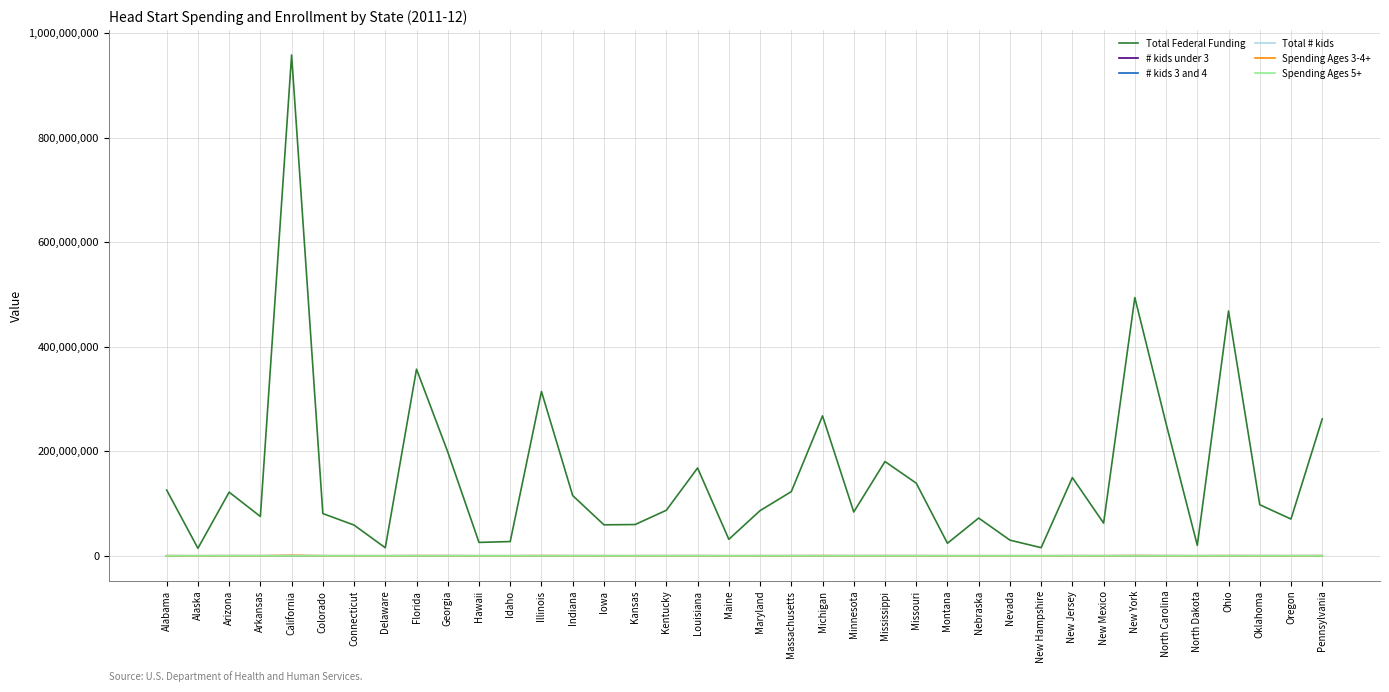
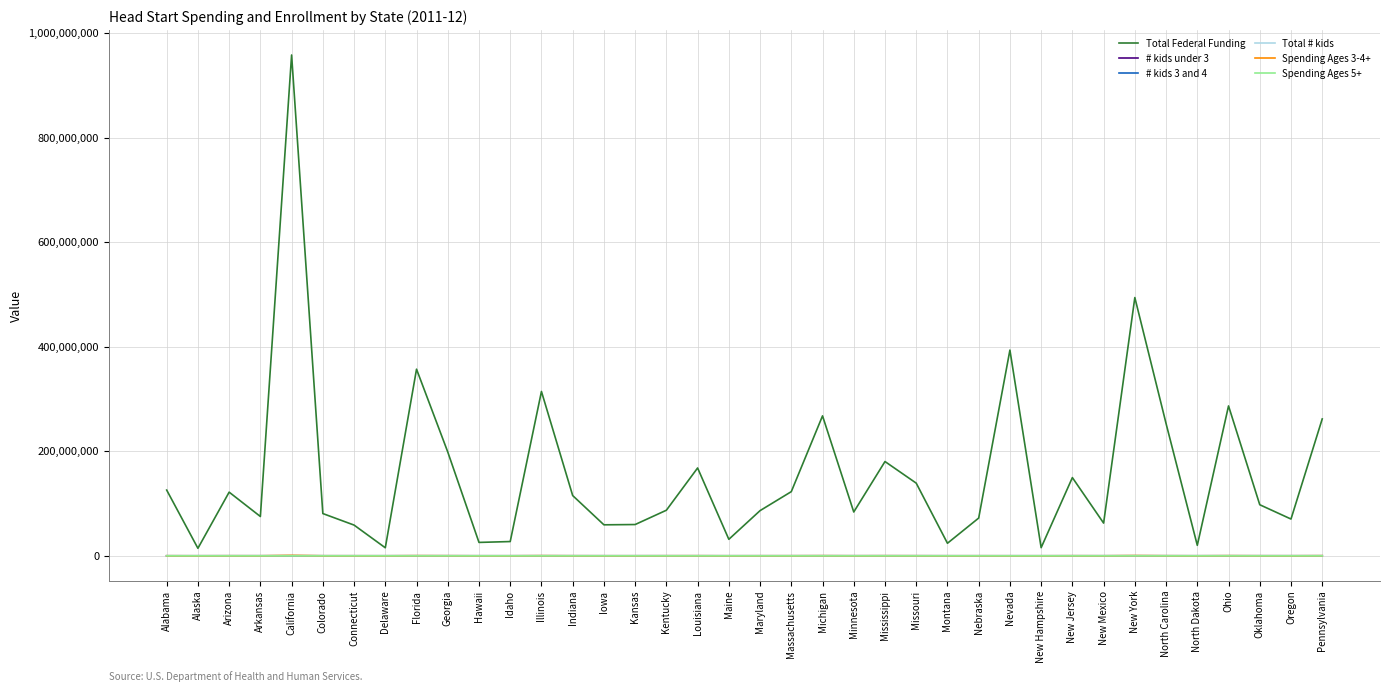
  {
    "Total Federal Funding": {
      "Alabama": "130,000,000",
      "Alaska": "10,000,000",
      "Arizona": "120,000,000",
      "Arkansas": "80,000,000",
      "California": "960,000,000",
      "Colorado": "80,000,000",
      "Connecticut": "60,000,000",
      "Delaware": "20,000,000",
      "Florida": "360,000,000",
      "Georgia": "200,000,000",
      "Hawaii": "30,000,000",
      "Idaho": "30,000,000",
      "Illinois": "310,000,000",
      "Indiana": "120,000,000",
      "Iowa": "60,000,000",
      "Kansas": "60,000,000",
      "Kentucky": "90,000,000",
      "Louisiana": "170,000,000",
      "Maine": "30,000,000",
      "Maryland": "90,000,000",
      "Massachusetts": "120,000,000",
      "Michigan": "270,000,000",
      "Minnesota": "80,000,000",
      "Mississippi": "180,000,000",
      "Missouri": "140,000,000",
      "Montana": "20,000,000",
      "Nebraska": "70,000,000",
-     "Nevada": "30,000,000",
+     "Nevada": "390,000,000",
      "New Hampshire": "20,000,000",
      "New Jersey": "150,000,000",
      "New Mexico": "60,000,000",
      "New York": "490,000,000",
      "North Carolina": "250,000,000",
      "North Dakota": "20,000,000",
-     "Ohio": "470,000,000",
+     "Ohio": "290,000,000",
      "Oklahoma": "100,000,000",
      "Oregon": "70,000,000",
      "Pennsylvania": "260,000,000"
    },
    "Spending Ages 5+": {
      "Alabama": "0",
      "Alaska": "0",
      "Arizona": "0",
      "Arkansas": "0",
      "California": "0",
      "Colorado": "0",
      "Connecticut": "0",
      "Delaware": "0",
      "Florida": "0",
      "Georgia": "0",
      "Hawaii": "0",
      "Idaho": "0",
      "Illinois": "0",
      "Indiana": "0",
      "Iowa": "0",
      "Kansas": "0",
      "Kentucky": "0",
      "Louisiana": "0",
      "Maine": "0",
      "Maryland": "0",
      "Massachusetts": "0",
      "Michigan": "0",
      "Minnesota": "0",
      "Mississippi": "0",
      "Missouri": "0",
      "Montana": "0",
      "Nebraska": "0",
      "Nevada": "0",
      "New Hampshire": "0",
      "New Jersey": "0",
      "New Mexico": "0",
      "New York": "0",
      "North Carolina": "0",
      "North Dakota": "0",
      "Ohio": "0",
      "Oklahoma": "0",
      "Oregon": "0",
      "Pennsylvania": "0"
    }
  }
